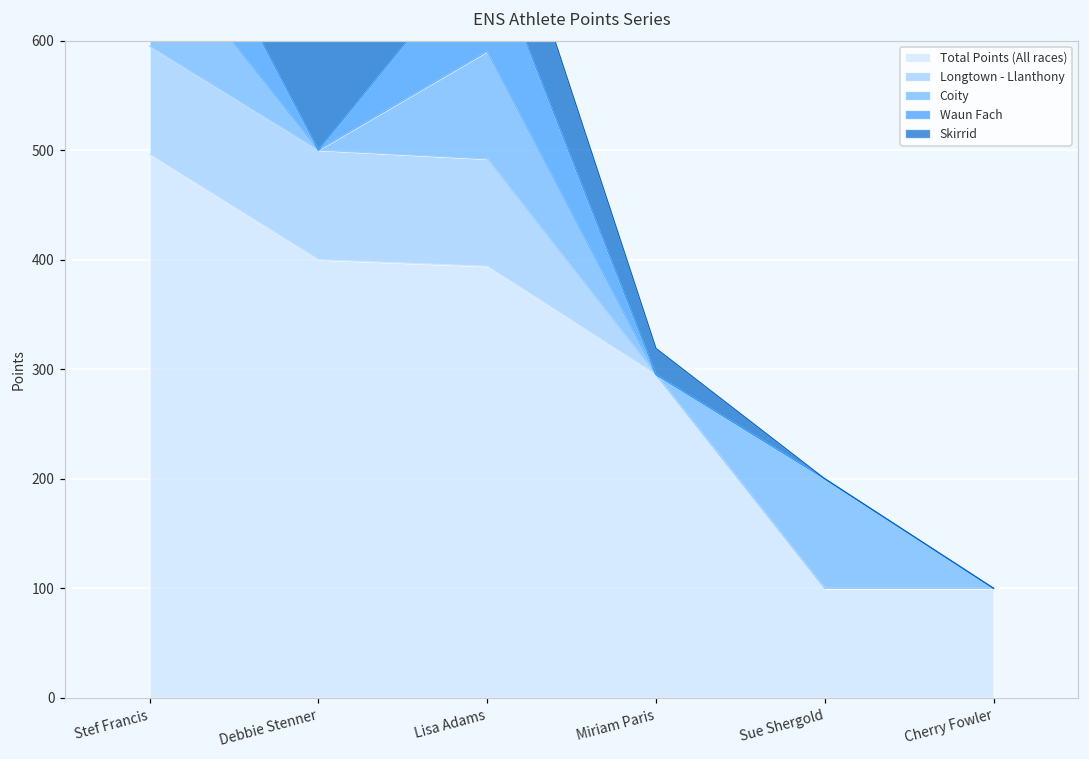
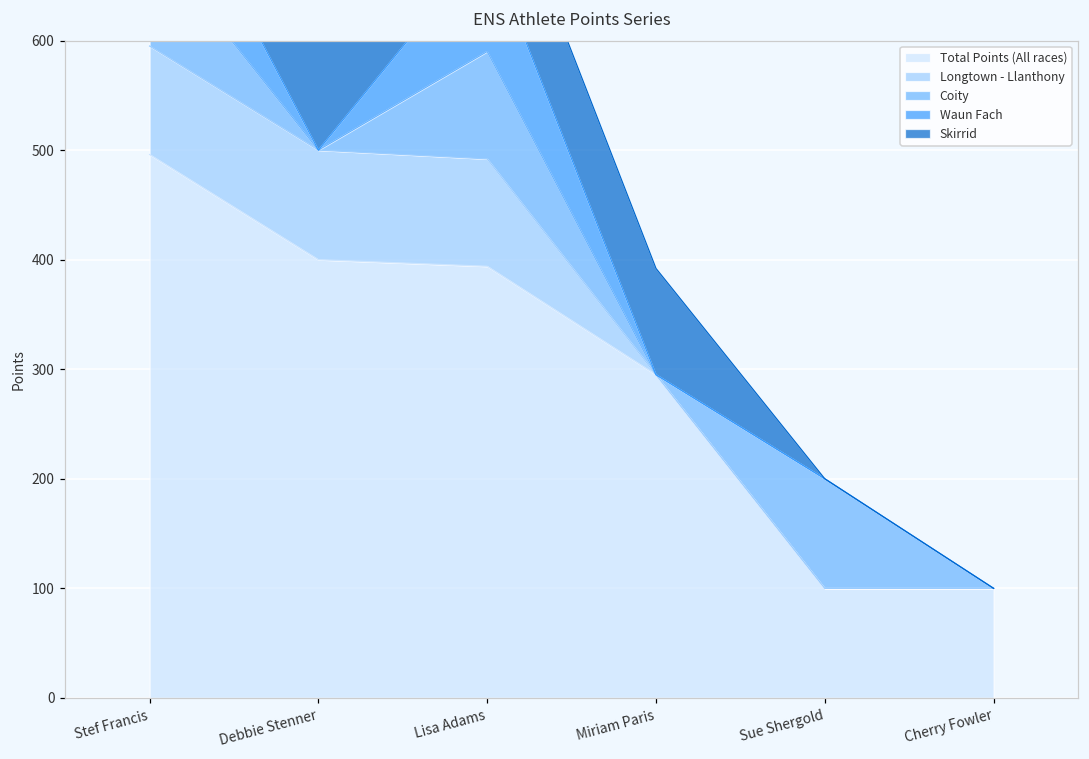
  {
    "Skirrid": {
      "Debbie Stenner": 100,
-     "Miriam Paris": 20
+     "Miriam Paris": 100
    }
  }
